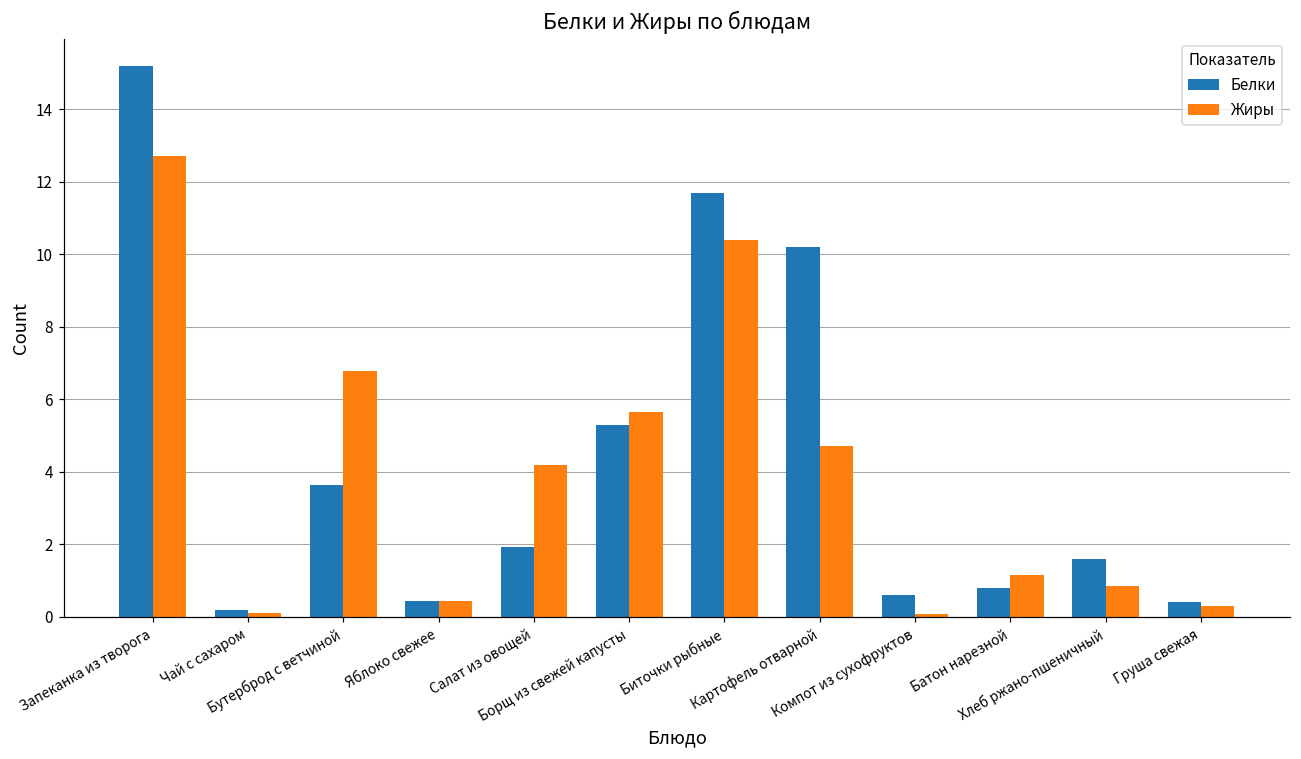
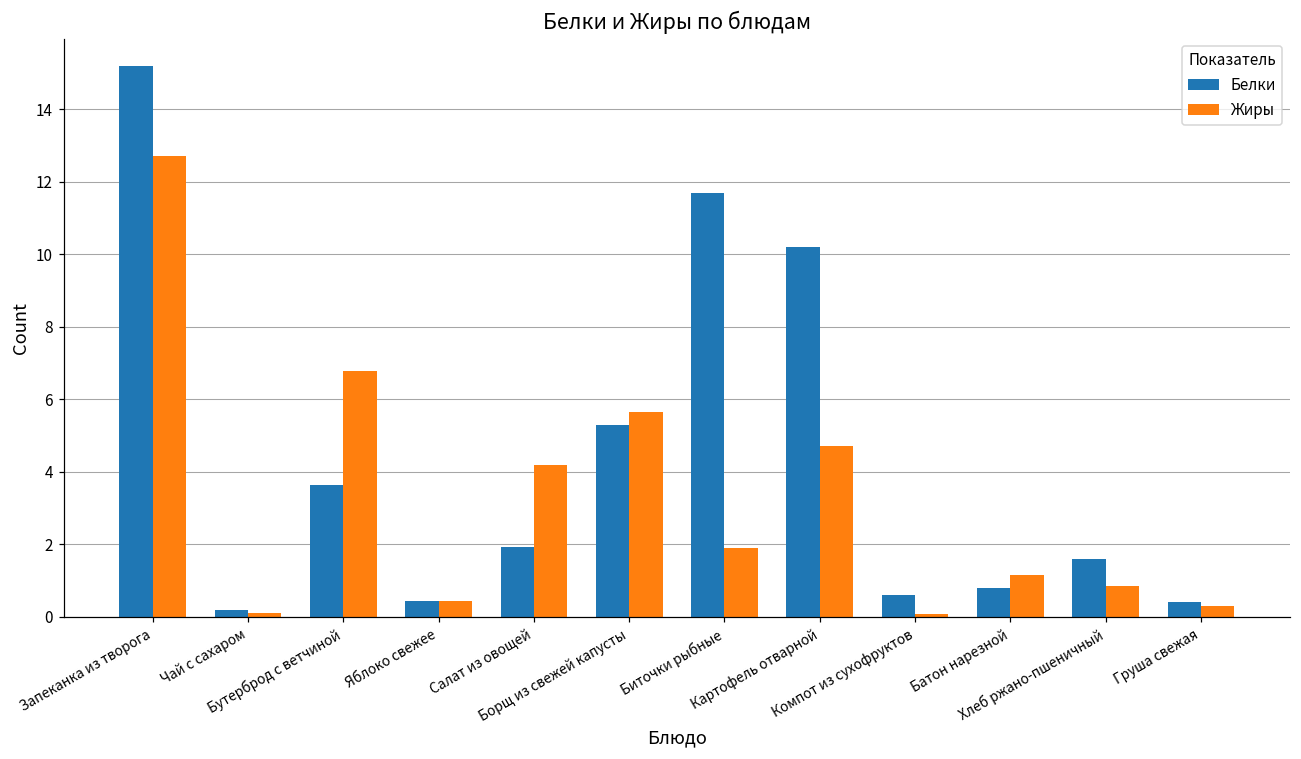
  {
    "Белки": {
      "Запеканка из творога": 15.2,
      "Чай с сахаром": 0.2,
      "Бутерброд с ветчиной": 3.6,
      "Яблоко свежее": 0.4,
      "Салат из овощей": 1.9,
      "Борщ из свежей капусты": 5.3,
      "Биточки рыбные": 11.7,
      "Картофель отварной": 10.2,
      "Компот из сухофруктов": 0.6,
      "Батон нарезной": 0.8,
      "Хлеб ржано-пшеничный": 1.6,
      "Груша свежая": 0.4
    },
    "Жиры": {
      "Запеканка из творога": 12.7,
      "Чай с сахаром": 0.1,
      "Бутерброд с ветчиной": 6.8,
      "Яблоко свежее": 0.4,
      "Салат из овощей": 4.2,
      "Борщ из свежей капусты": 5.7,
-     "Биточки рыбные": 10.4,
+     "Биточки рыбные": 1.9,
      "Картофель отварной": 4.7,
      "Компот из сухофруктов": 0.1,
      "Батон нарезной": 1.2,
      "Хлеб ржано-пшеничный": 0.9,
      "Груша свежая": 0.3
    }
  }
